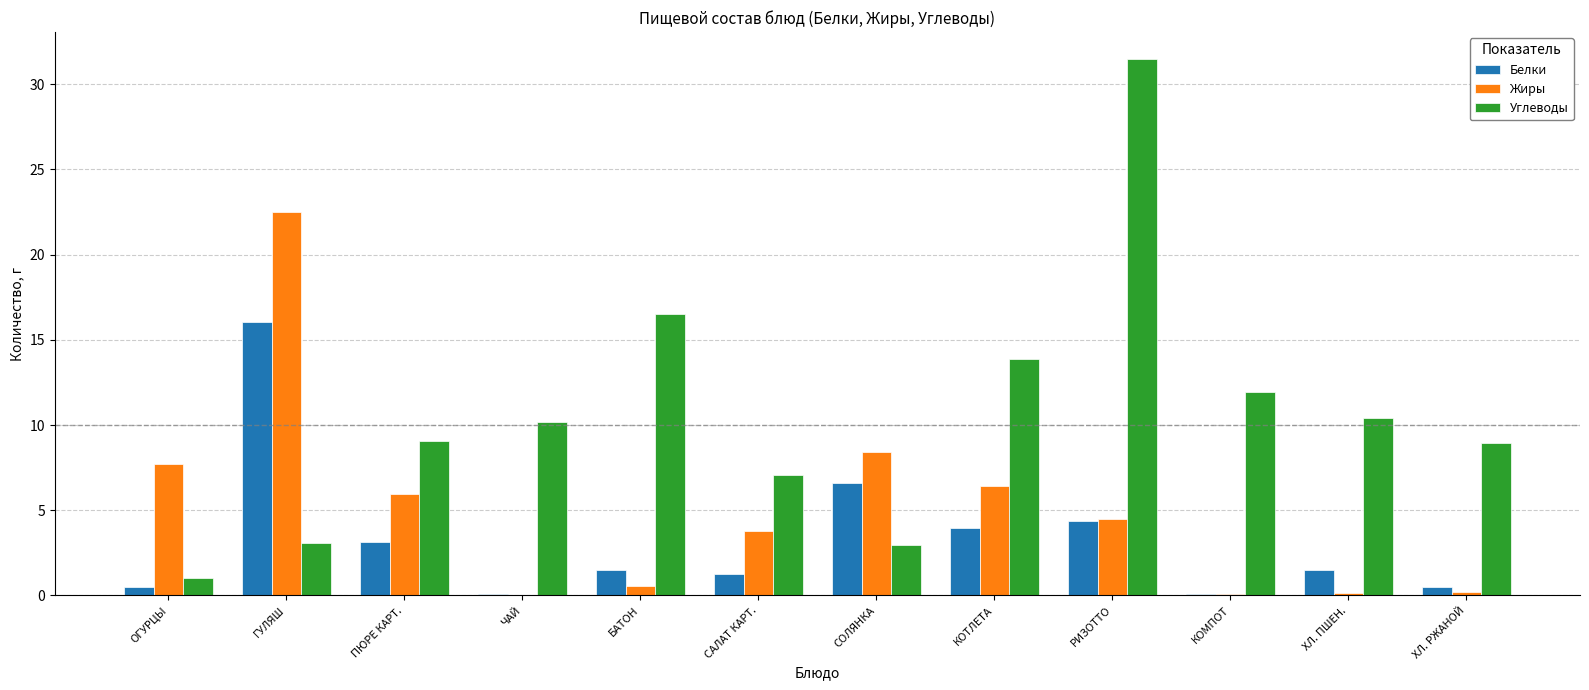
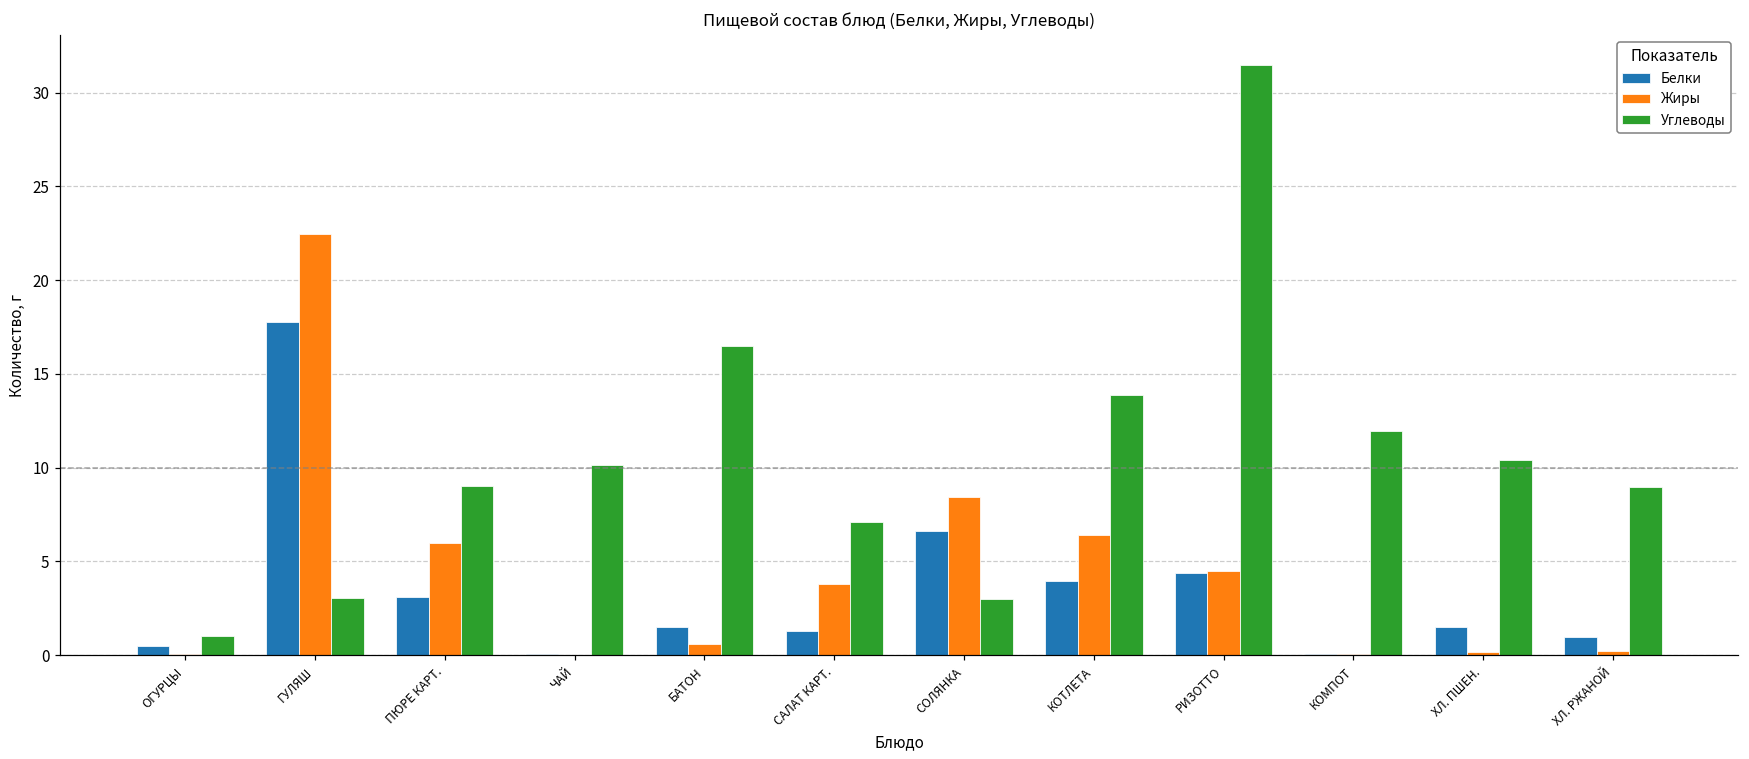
  {
    "Белки": {
      "ОГУРЦЫ": 0.5,
-     "ГУЛЯШ": 16.0,
+     "ГУЛЯШ": 17.8,
      "ПЮРЕ КАРТ.": 3.1,
      "БАТОН": 1.5,
      "САЛАТ КАРТ.": 1.3,
      "СОЛЯНКА": 6.6,
      "КОТЛЕТА": 4.0,
      "РИЗОТТО": 4.4,
      "ХЛ. ПШЕН.": 1.5,
-     "ХЛ. РЖАНОЙ": 0.5
+     "ХЛ. РЖАНОЙ": 1.0
    },
    "Жиры": {
-     "ОГУРЦЫ": 7.7,
+     "ОГУРЦЫ": 0.1,
      "ГУЛЯШ": 22.5,
      "ПЮРЕ КАРТ.": 6.0,
      "БАТОН": 0.6,
      "САЛАТ КАРТ.": 3.8,
      "СОЛЯНКА": 8.4,
      "КОТЛЕТА": 6.4,
      "РИЗОТТО": 4.5,
      "ХЛ. ПШЕН.": 0.2,
      "ХЛ. РЖАНОЙ": 0.2
    },
    "Углеводы": {
      "ОГУРЦЫ": 1.0,
      "ГУЛЯШ": 3.1,
      "ПЮРЕ КАРТ.": 9.0,
      "ЧАЙ": 10.2,
      "БАТОН": 16.5,
      "САЛАТ КАРТ.": 7.1,
      "СОЛЯНКА": 3.0,
      "КОТЛЕТА": 13.9,
      "РИЗОТТО": 31.5,
      "КОМПОТ": 11.9,
      "ХЛ. ПШЕН.": 10.4,
      "ХЛ. РЖАНОЙ": 9.0
    }
  }
